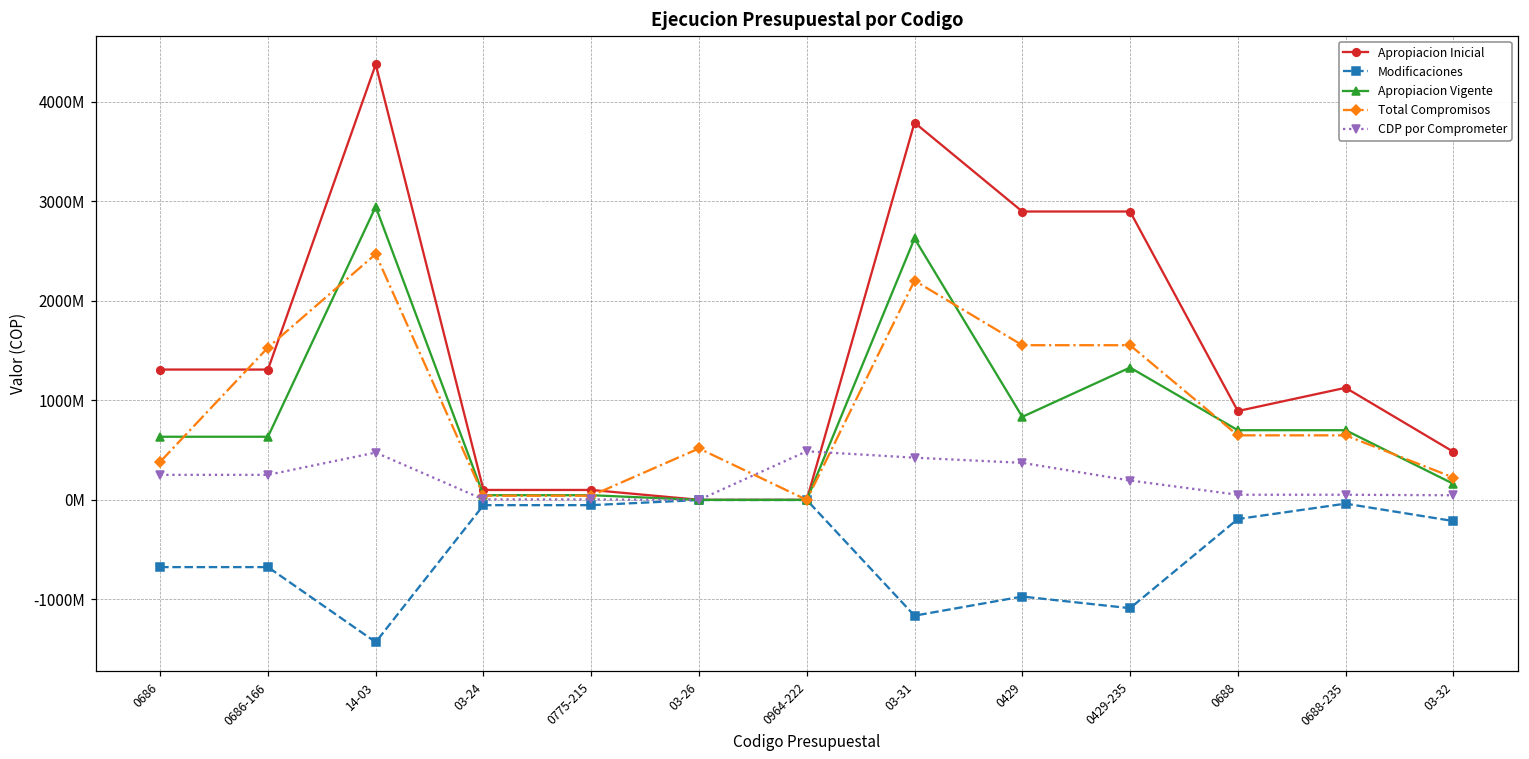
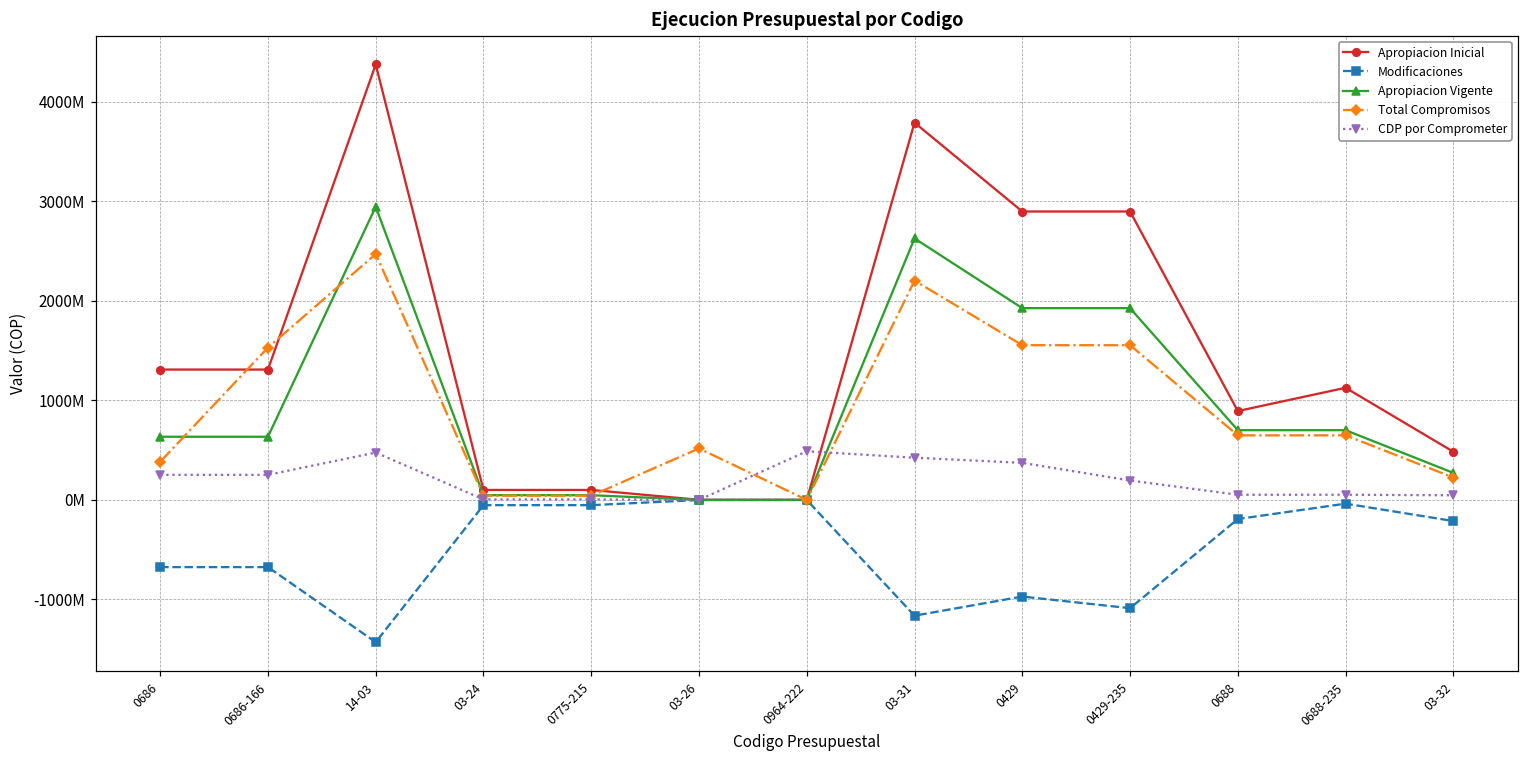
  {
    "Apropiacion Inicial": {
      "0686": 1300000000,
      "0686-166": 1300000000,
      "14-03": 4400000000,
      "03-24": 100000000,
      "0775-215": 100000000,
      "03-31": 3800000000,
      "0429": 2900000000,
      "0429-235": 2900000000,
      "0688": 900000000,
      "0688-235": 1100000000,
      "03-32": 500000000
    },
    "Modificaciones": {
      "0686": -700000000,
      "0686-166": -700000000,
      "14-03": -1400000000,
      "03-24": -100000000,
      "0775-215": -100000000,
      "03-31": -1200000000,
      "0429": -1000000000,
      "0429-235": -1100000000,
      "0688": -200000000,
      "0688-235": 0,
      "03-32": -200000000
    },
    "Apropiacion Vigente": {
      "0686": 600000000,
      "0686-166": 600000000,
      "14-03": 2900000000,
      "03-31": 2600000000,
-     "0429": 800000000,
-     "0429-235": 1300000000,
+     "0429": 1900000000,
+     "0429-235": 1900000000,
      "0688": 700000000,
      "0688-235": 700000000,
-     "03-32": 200000000
+     "03-32": 300000000
    },
    "Total Compromisos": {
      "0686": 400000000,
      "0686-166": 1500000000,
      "14-03": 2500000000,
      "03-26": 500000000,
      "03-31": 2200000000,
      "0429": 1600000000,
      "0429-235": 1600000000,
      "0688": 600000000,
      "0688-235": 600000000,
      "03-32": 200000000
    },
    "CDP por Comprometer": {
      "0686": 300000000,
      "0686-166": 300000000,
      "14-03": 500000000,
      "03-24": 0,
      "0775-215": 0,
      "0964-222": 500000000,
      "03-31": 400000000,
      "0429": 400000000,
      "0429-235": 200000000,
      "0688": 100000000,
      "0688-235": 100000000,
      "03-32": 0
    }
  }
